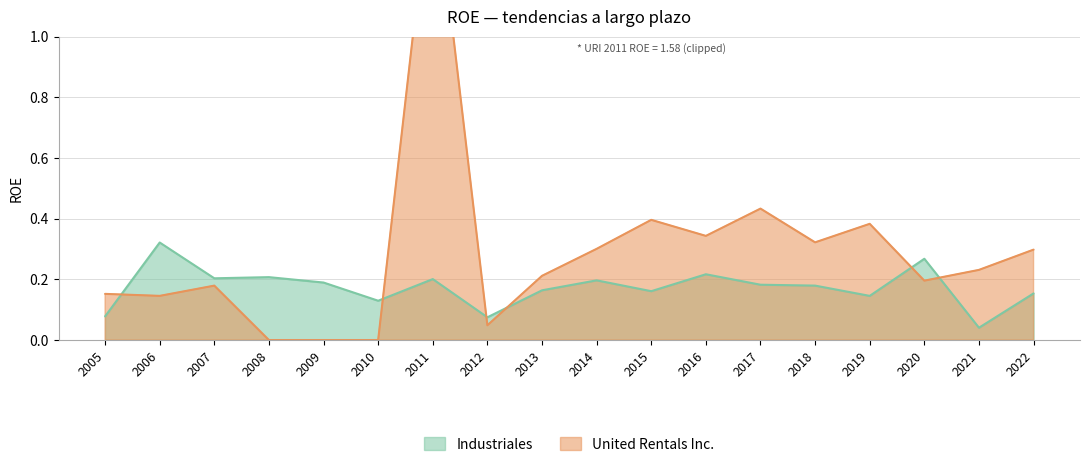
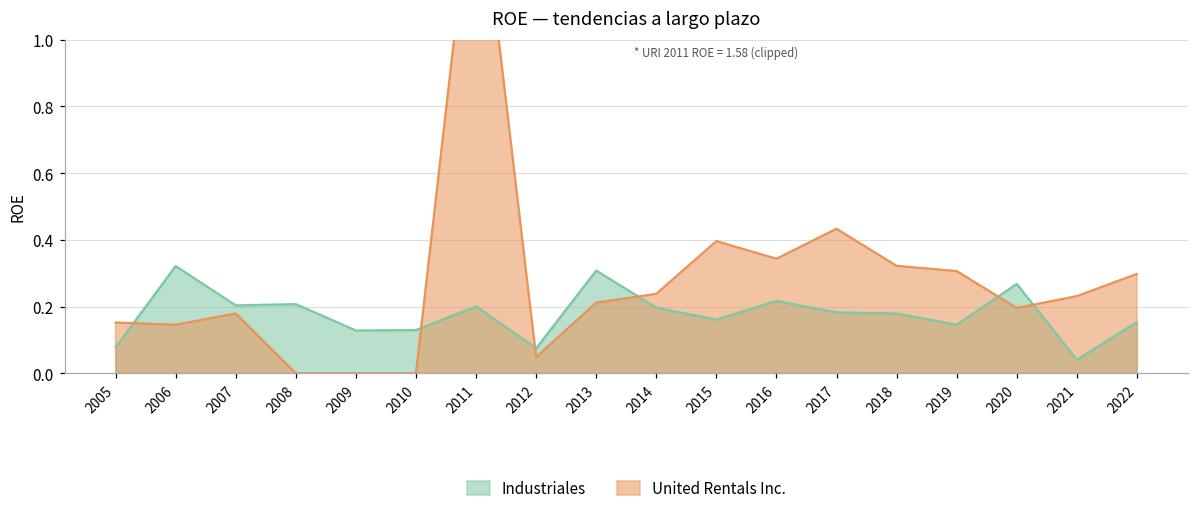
  {
    "Industriales": {
      "2005": 0.08,
      "2006": 0.32,
      "2007": 0.20,
      "2008": 0.21,
-     "2009": 0.19,
+     "2009": 0.13,
      "2010": 0.13,
      "2011": 0.20,
      "2012": 0.08,
-     "2013": 0.16,
+     "2013": 0.31,
      "2014": 0.20,
      "2015": 0.16,
      "2016": 0.22,
      "2017": 0.18,
      "2018": 0.18,
      "2019": 0.15,
      "2020": 0.27,
      "2021": 0.04,
      "2022": 0.15
    },
    "United Rentals Inc.": {
      "2005": 0.15,
      "2006": 0.15,
      "2007": 0.18,
      "2008": 0.00,
      "2009": 0.00,
      "2010": 0.00,
      "2012": 0.05,
      "2013": 0.21,
-     "2014": 0.30,
+     "2014": 0.24,
      "2015": 0.40,
      "2016": 0.34,
      "2017": 0.43,
      "2018": 0.32,
-     "2019": 0.38,
+     "2019": 0.31,
      "2020": 0.20,
      "2021": 0.23,
      "2022": 0.30
    }
  }
